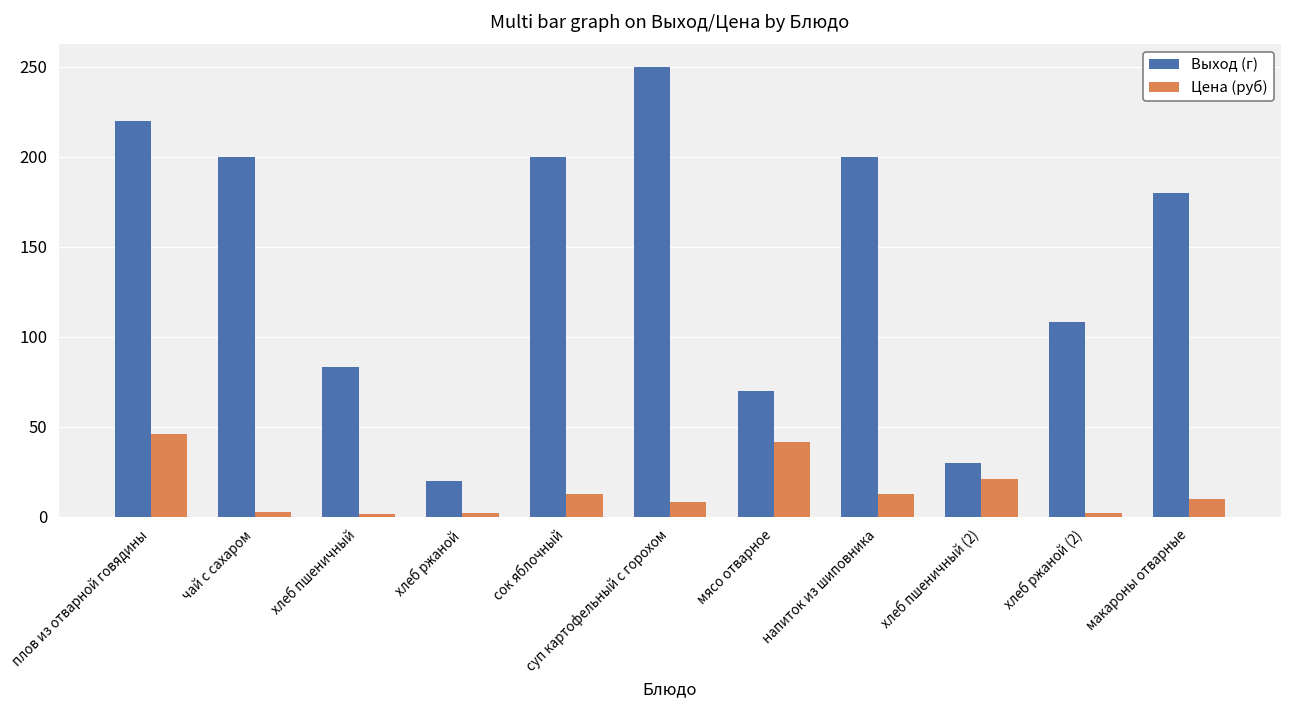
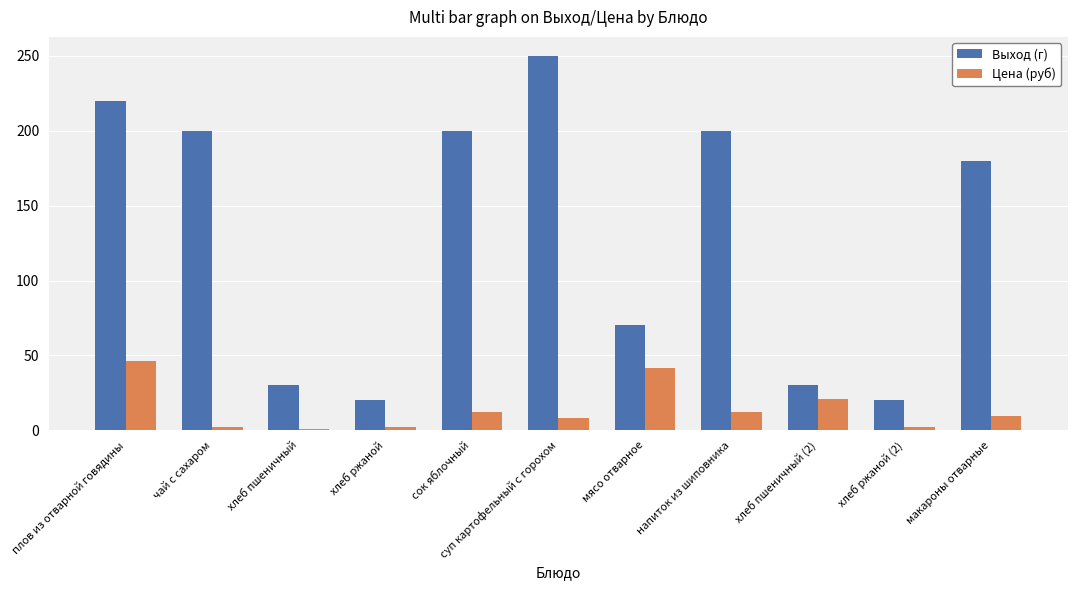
  {
    "Выход (г)": {
      "плов из отварной говядины": 220,
      "чай с сахаром": 200,
-     "хлеб пшеничный": 83,
+     "хлеб пшеничный": 30,
      "хлеб ржаной": 20,
      "сок яблочный": 200,
      "суп картофельный с горохом": 250,
      "мясо отварное": 70,
      "напиток из шиповника": 200,
      "хлеб пшеничный (2)": 30,
-     "хлеб ржаной (2)": 108,
+     "хлеб ржаной (2)": 20,
      "макароны отварные": 180
    },
    "Цена (руб)": {
      "плов из отварной говядины": 46,
      "чай с сахаром": 2,
      "хлеб ржаной": 2,
      "сок яблочный": 12,
      "суп картофельный с горохом": 8,
      "мясо отварное": 41,
      "напиток из шиповника": 13,
      "хлеб пшеничный (2)": 21,
      "хлеб ржаной (2)": 2,
      "макароны отварные": 10
    }
  }
